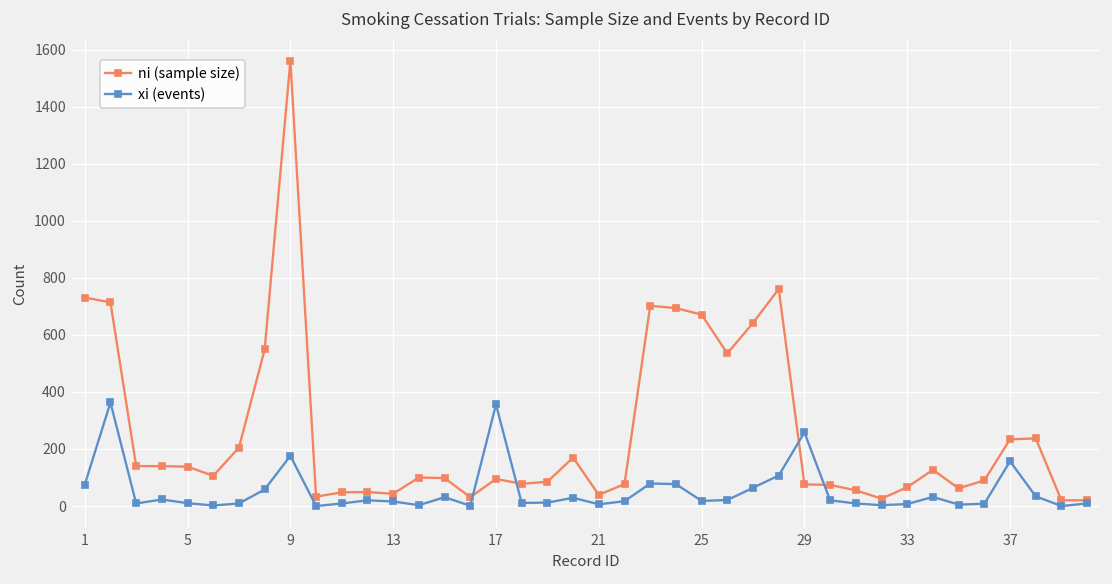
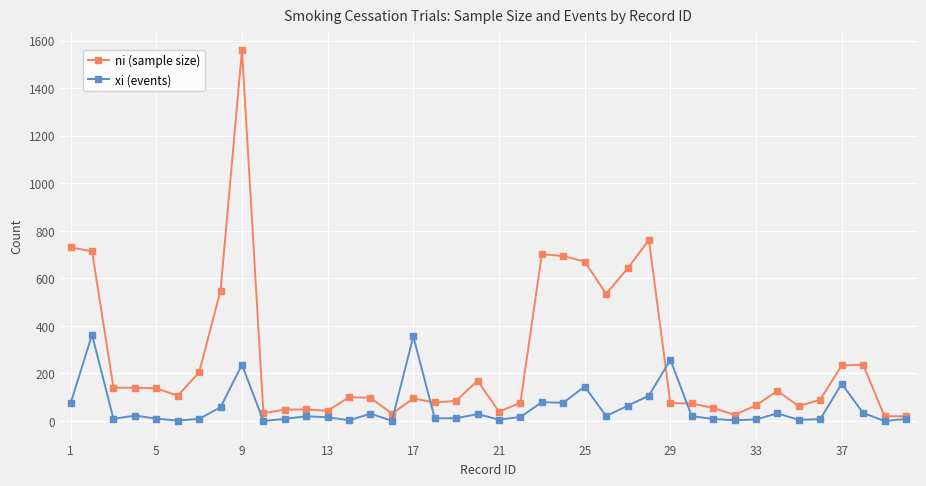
  {
    "ni (sample size)": {
      "1": 730,
      "5": 140,
      "9": 1560,
      "13": 40,
      "17": 100,
      "21": 40,
      "25": 670,
      "29": 80,
      "33": 70,
      "37": 230
    },
    "xi (events)": {
      "1": 80,
      "5": 10,
-     "9": 180,
+     "9": 240,
      "13": 20,
      "17": 360,
      "21": 10,
-     "25": 20,
+     "25": 150,
      "29": 260,
      "33": 10,
      "37": 160
    }
  }
